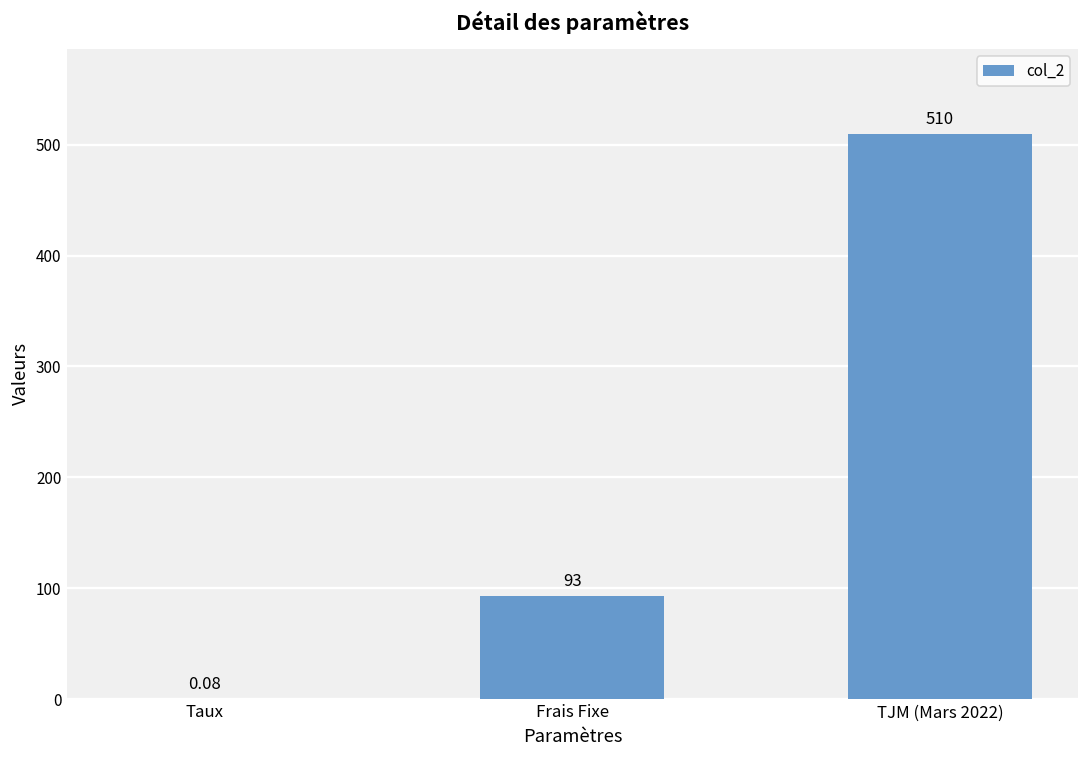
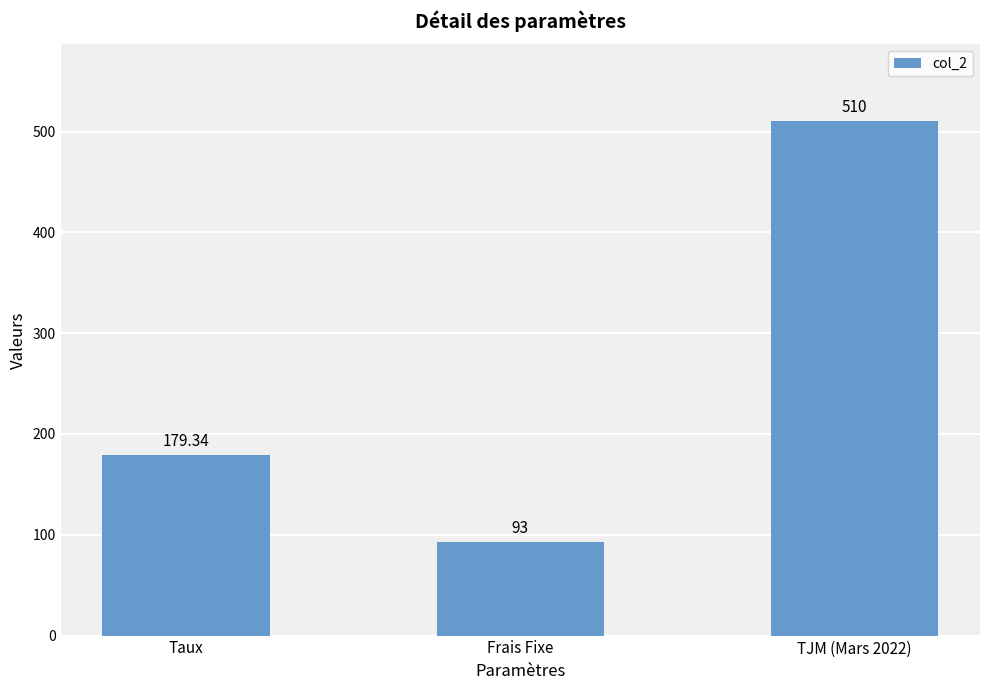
  {
-   "Taux": 0.08,
+   "Taux": 179.34,
    "Frais Fixe": 93,
    "TJM (Mars 2022)": 510
  }
